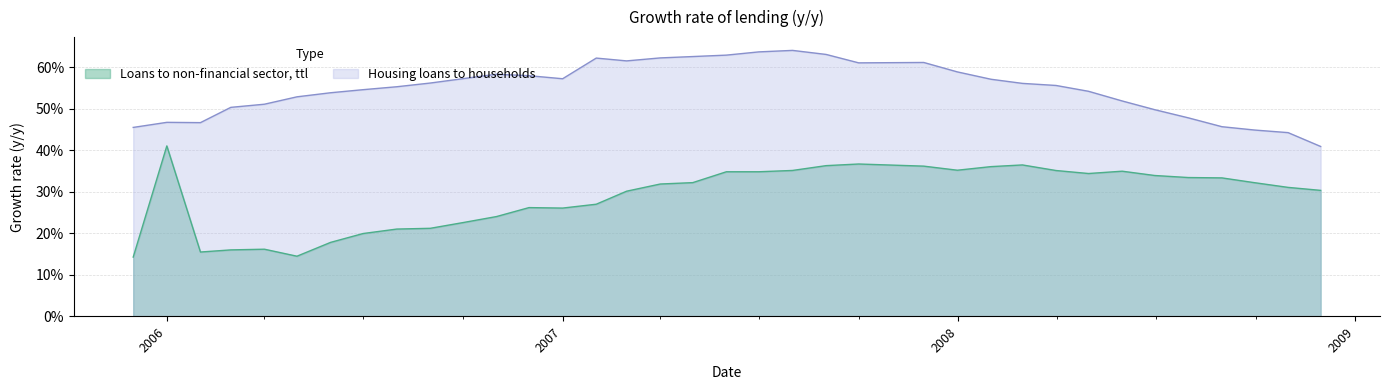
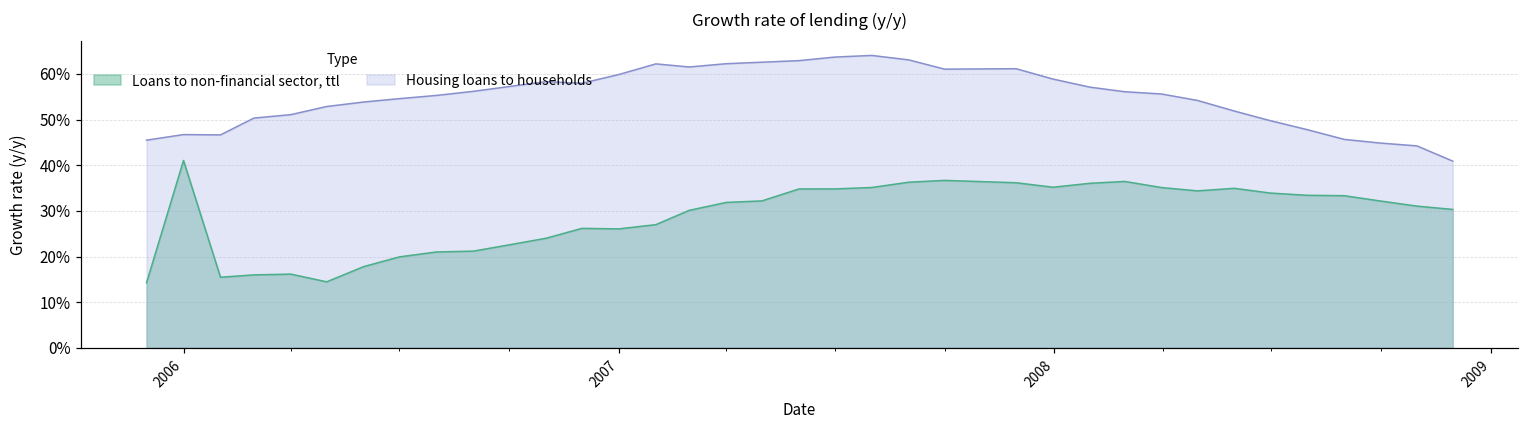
  {
    "Loans to non-financial sector, ttl": {
      "2006": "41%",
      "2007": "26%"
    },
    "Housing loans to households": {
      "2006": "47%",
-     "2007": "57%"
+     "2007": "60%"
    }
  }
